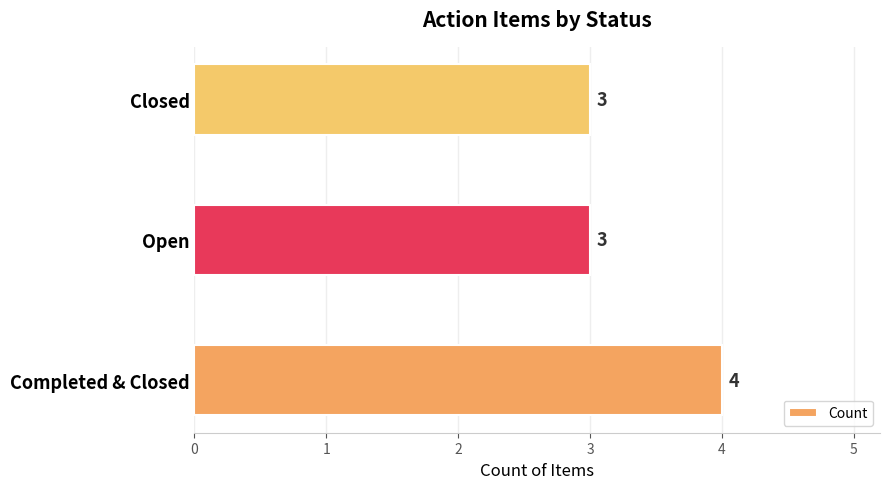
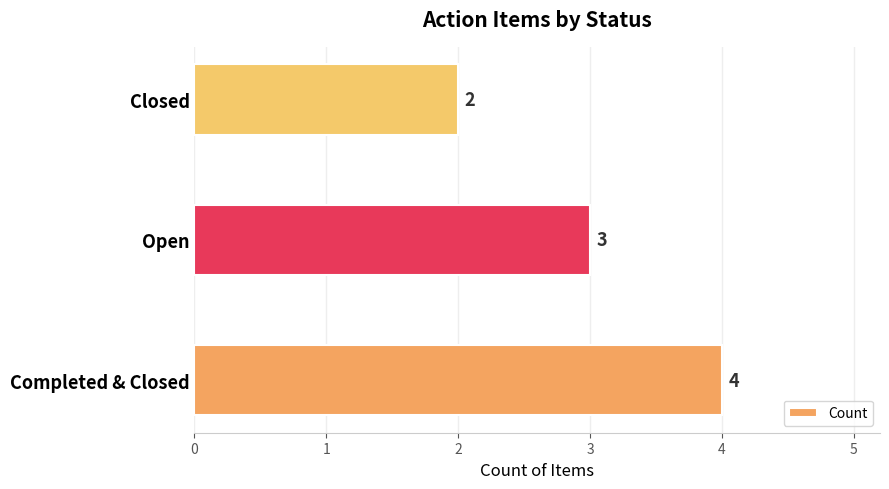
  {
-   "Closed": 3,
+   "Closed": 2,
    "Open": 3,
    "Completed & Closed": 4
  }
